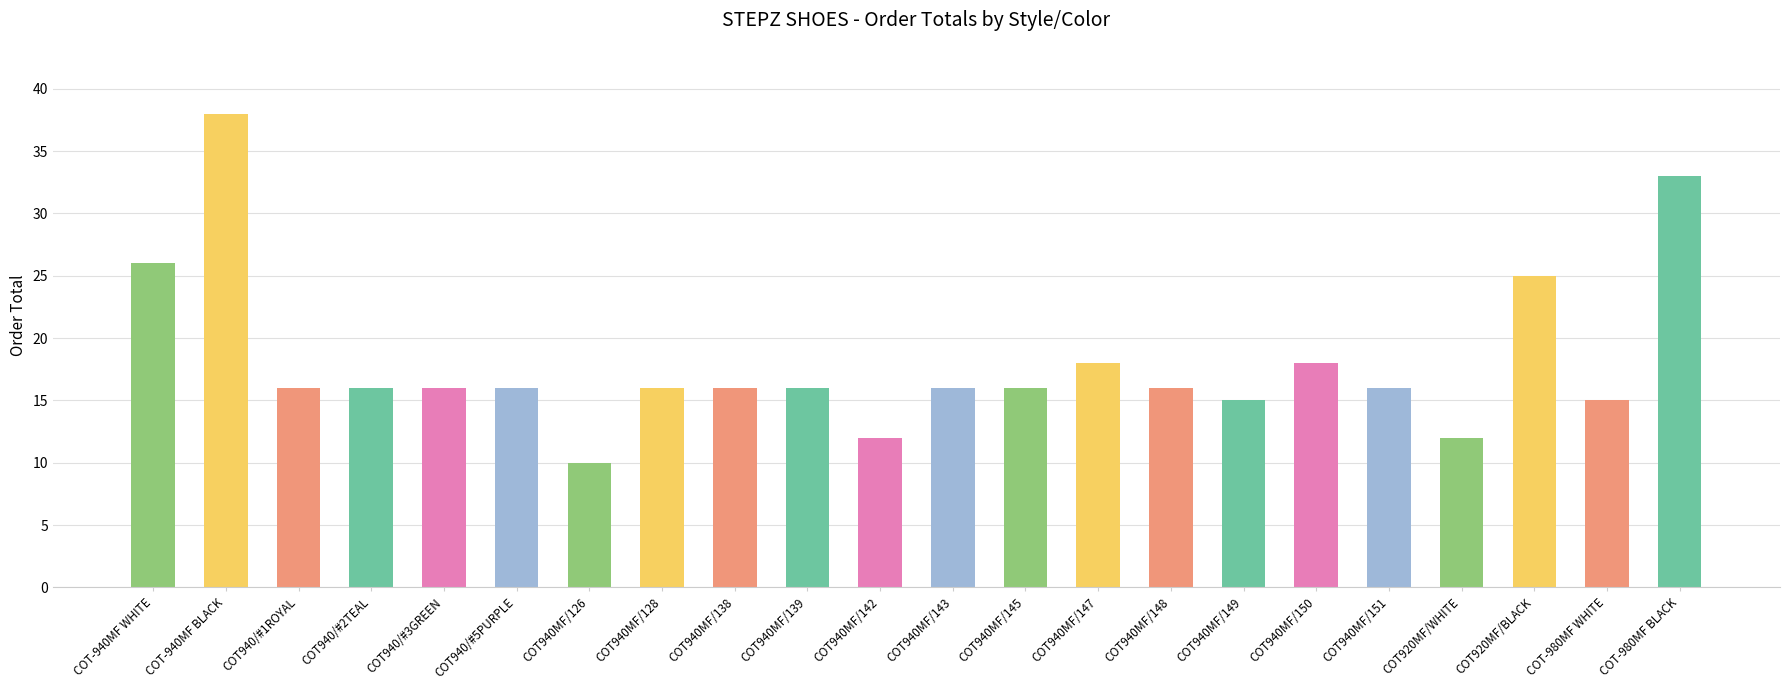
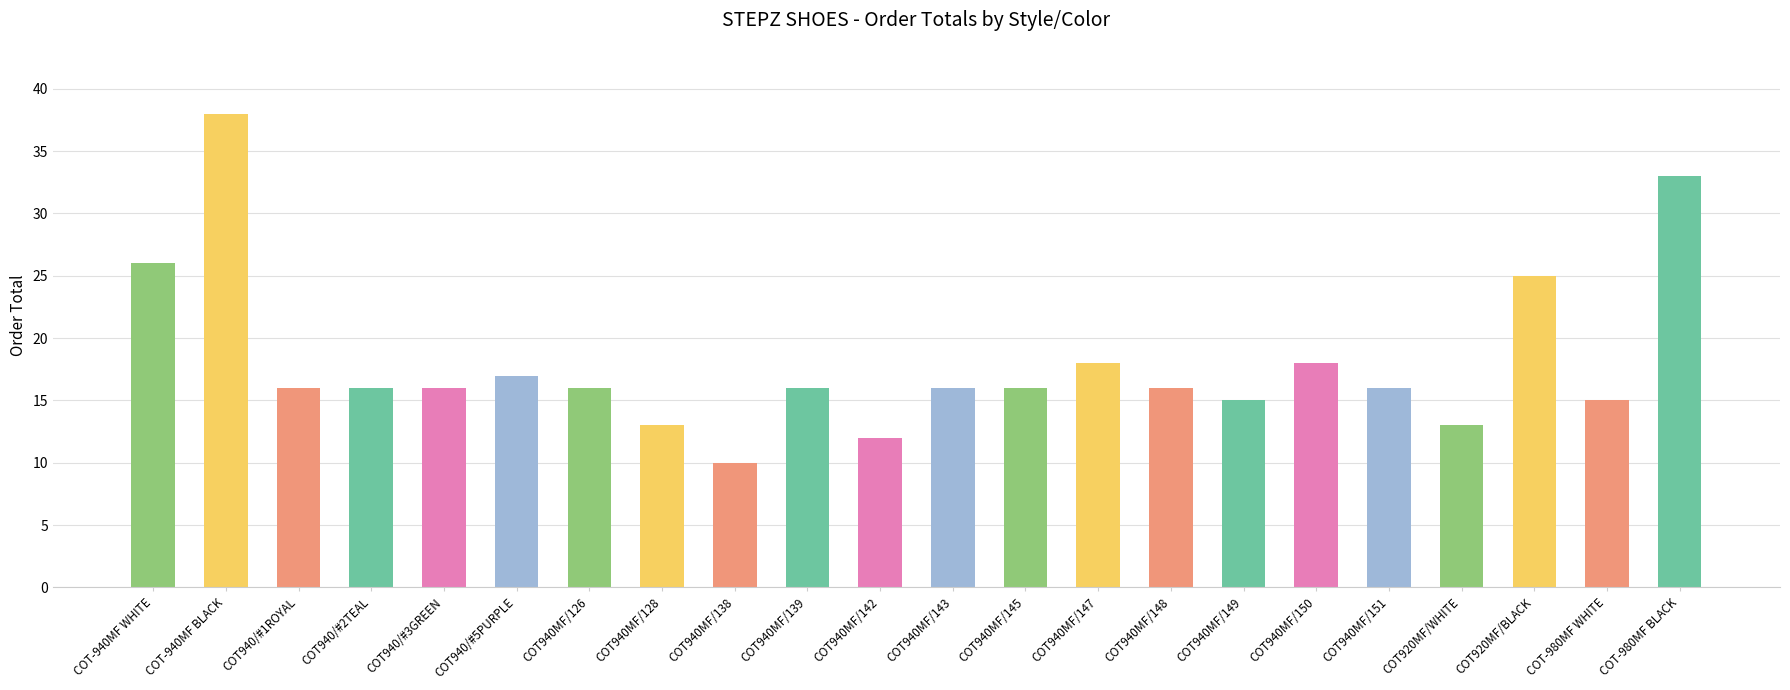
  {
    "COT-940MF WHITE": 26,
    "COT-940MF BLACK": 38,
    "COT940/#1ROYAL": 16,
    "COT940/#2TEAL": 16,
    "COT940/#3GREEN": 16,
-   "COT940/#5PURPLE": 16,
-   "COT940MF/126": 10,
-   "COT940MF/128": 16,
-   "COT940MF/138": 16,
+   "COT940/#5PURPLE": 17,
+   "COT940MF/126": 16,
+   "COT940MF/128": 13,
+   "COT940MF/138": 10,
    "COT940MF/139": 16,
    "COT940MF/142": 12,
    "COT940MF/143": 16,
    "COT940MF/145": 16,
    "COT940MF/147": 18,
    "COT940MF/148": 16,
    "COT940MF/149": 15,
    "COT940MF/150": 18,
    "COT940MF/151": 16,
-   "COT920MF/WHITE": 12,
+   "COT920MF/WHITE": 13,
    "COT920MF/BLACK": 25,
    "COT-980MF WHITE": 15,
    "COT-980MF BLACK": 33
  }
